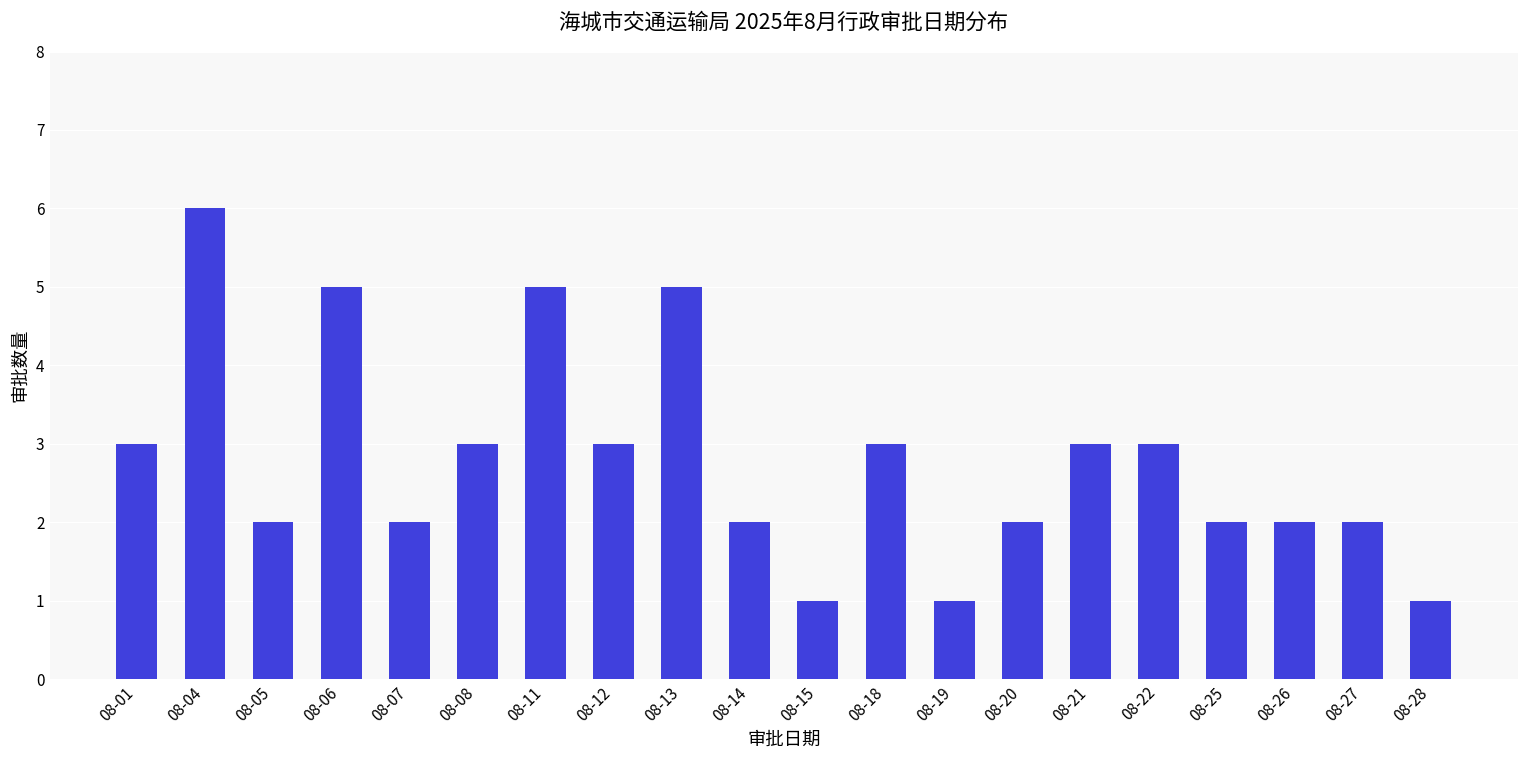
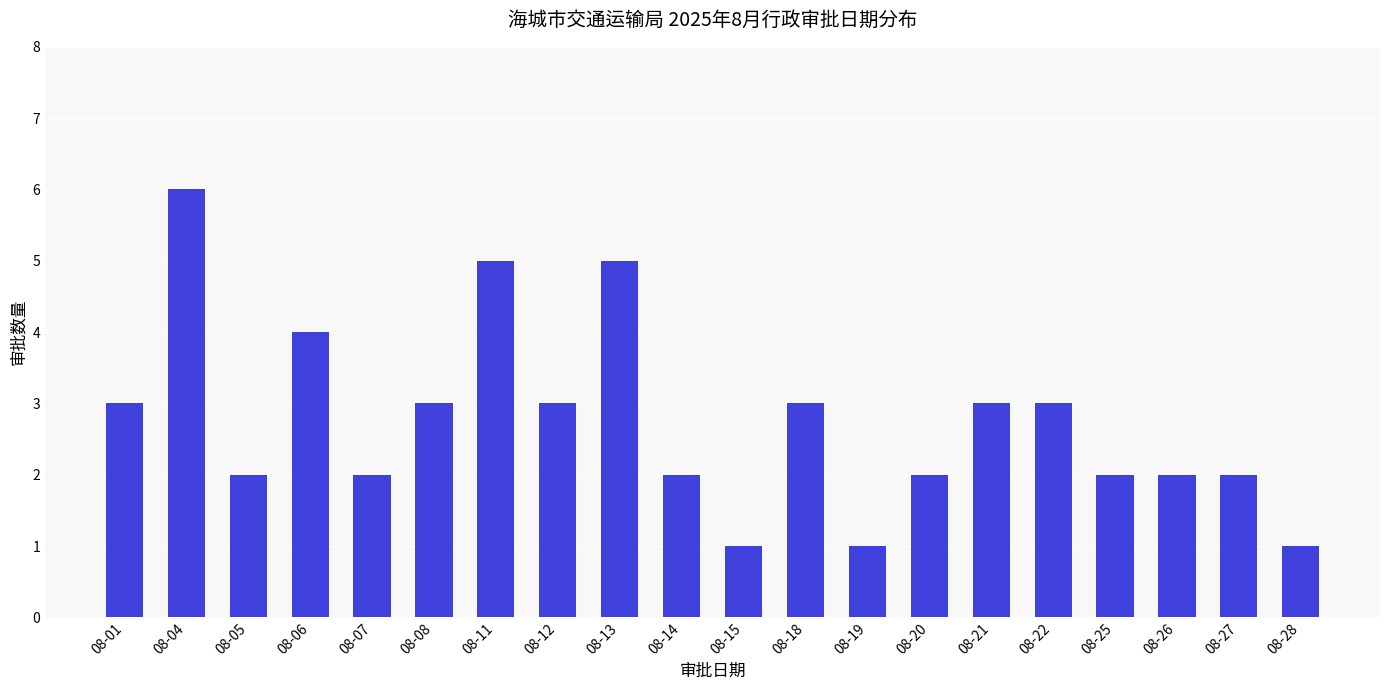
  {
    "08-01": 3,
    "08-04": 6,
    "08-05": 2,
-   "08-06": 5,
+   "08-06": 4,
    "08-07": 2,
    "08-08": 3,
    "08-11": 5,
    "08-12": 3,
    "08-13": 5,
    "08-14": 2,
    "08-15": 1,
    "08-18": 3,
    "08-19": 1,
    "08-20": 2,
    "08-21": 3,
    "08-22": 3,
    "08-25": 2,
    "08-26": 2,
    "08-27": 2,
    "08-28": 1
  }
